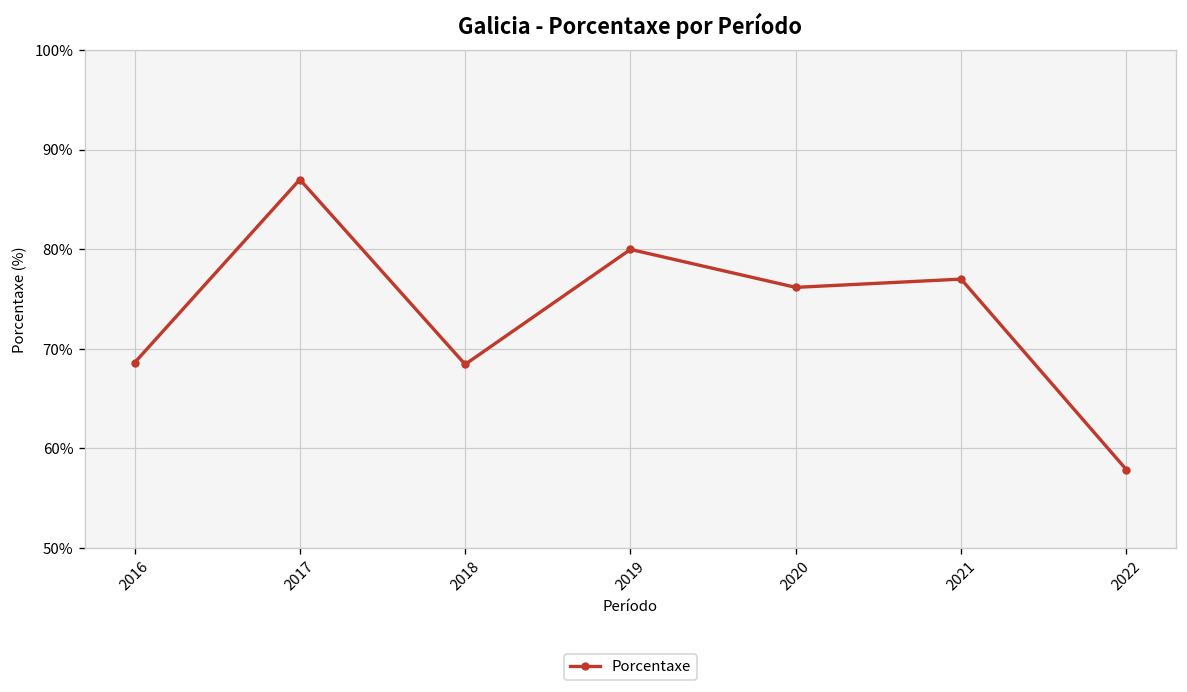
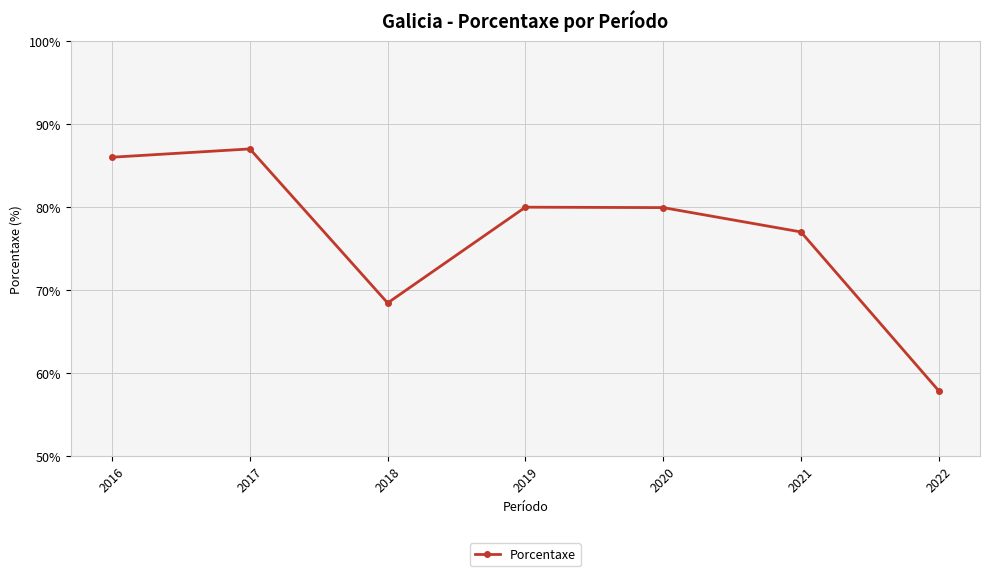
  {
-   "2016": "69%",
+   "2016": "86%",
    "2017": "87%",
    "2018": "68%",
    "2019": "80%",
-   "2020": "76%",
+   "2020": "80%",
    "2021": "77%",
    "2022": "58%"
  }
